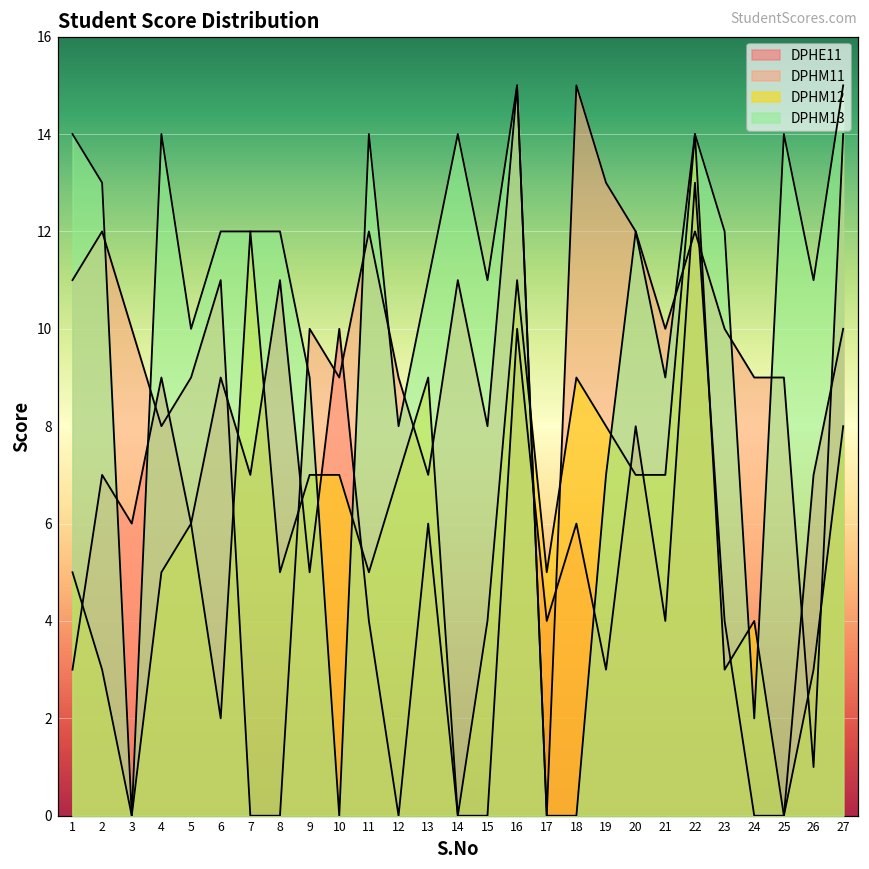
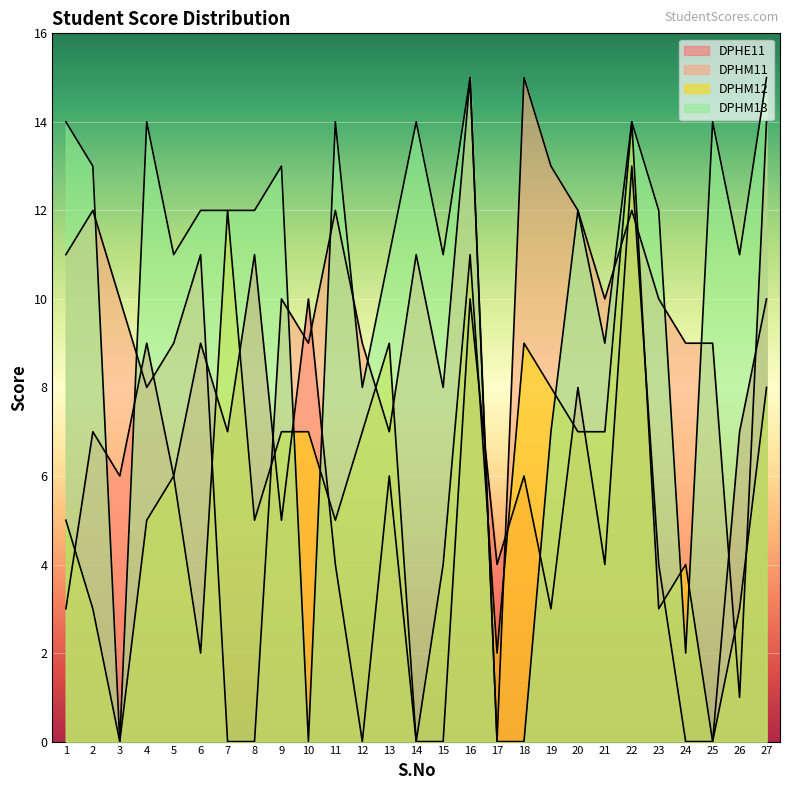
  {
    "DPHM12": {
      "1": 5,
      "2": 3,
      "4": 5,
      "6": 2,
      "8": 5,
      "9": 7,
      "10": 7,
      "11": 5,
      "12": 7,
      "13": 9,
      "15": 4,
      "16": 11,
-     "17": 5,
+     "17": 2,
      "18": 9,
      "19": 8,
      "20": 7,
      "21": 7,
      "23": 3,
      "24": 4,
      "26": 3,
      "27": 8
    },
    "DPHM13": {
      "1": 14,
      "2": 13,
      "4": 14,
-     "5": 10,
+     "5": 11,
      "6": 12,
      "8": 12,
-     "9": 9,
+     "9": 13,
      "10": 0,
      "11": 14,
      "12": 8,
      "13": 11,
      "14": 14,
      "15": 11,
      "18": 0,
      "19": 7,
      "21": 9,
      "23": 12,
      "24": 2,
      "25": 14,
      "26": 11
    }
  }
